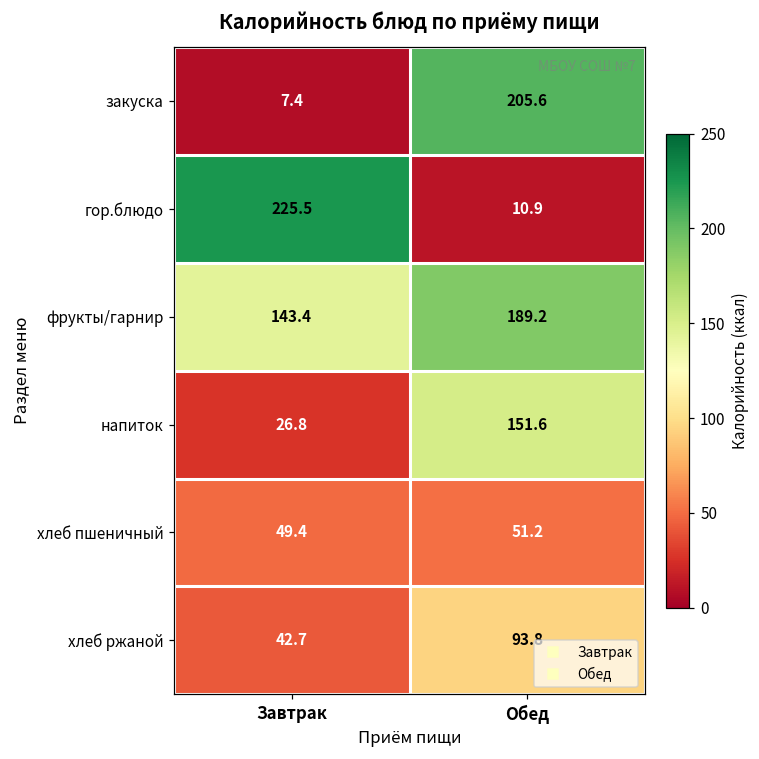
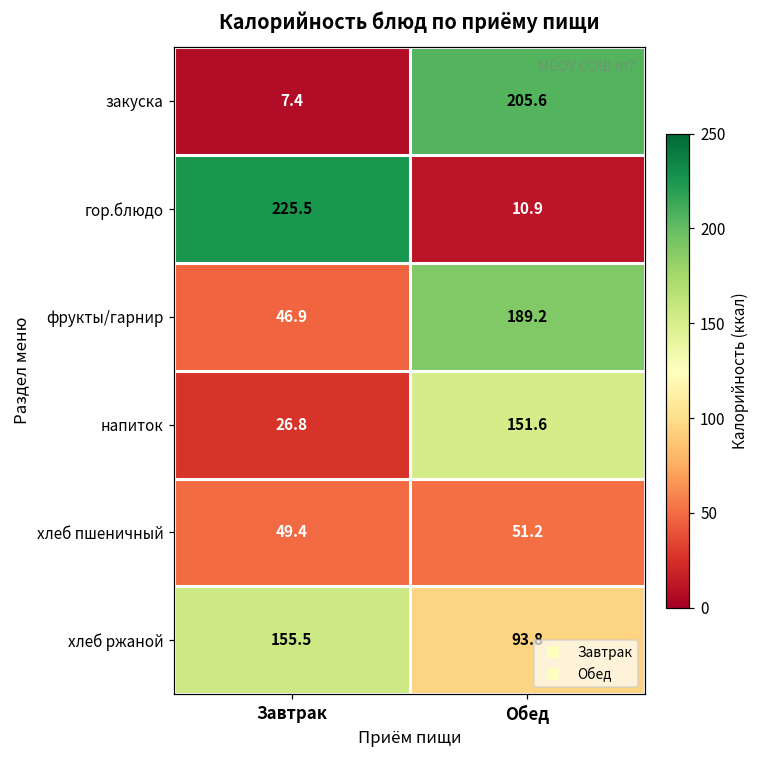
  {
    "закуска": {
      "Завтрак": 7.4,
      "Обед": 205.6
    },
    "гор.блюдо": {
      "Завтрак": 225.5,
      "Обед": 10.9
    },
    "фрукты/гарнир": {
-     "Завтрак": 143.4,
+     "Завтрак": 46.9,
      "Обед": 189.2
    },
    "напиток": {
      "Завтрак": 26.8,
      "Обед": 151.6
    },
    "хлеб пшеничный": {
      "Завтрак": 49.4,
      "Обед": 51.2
    },
    "хлеб ржаной": {
-     "Завтрак": 42.7
+     "Завтрак": 155.5
    }
  }
